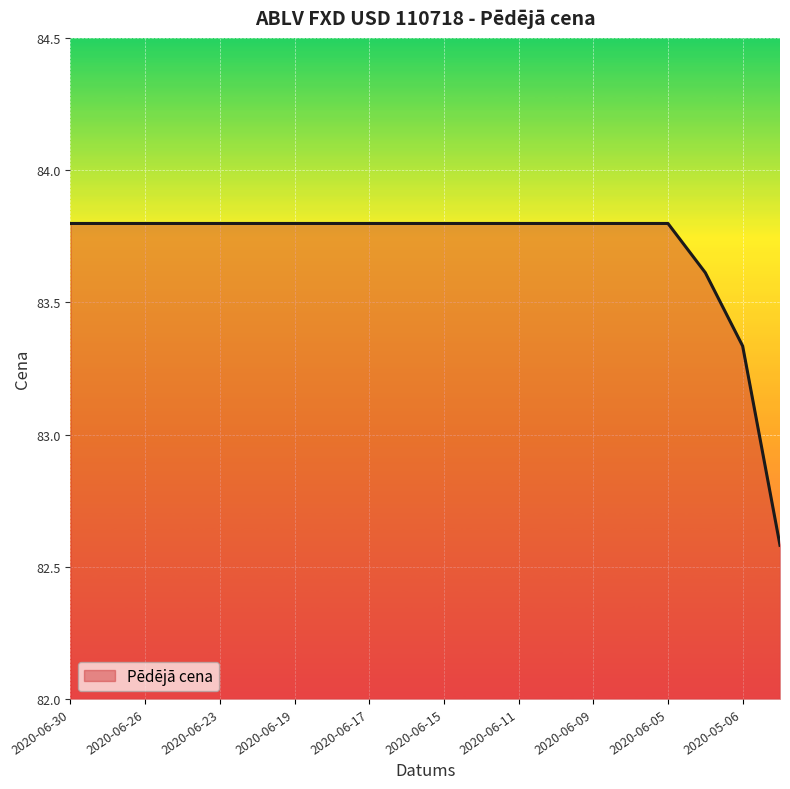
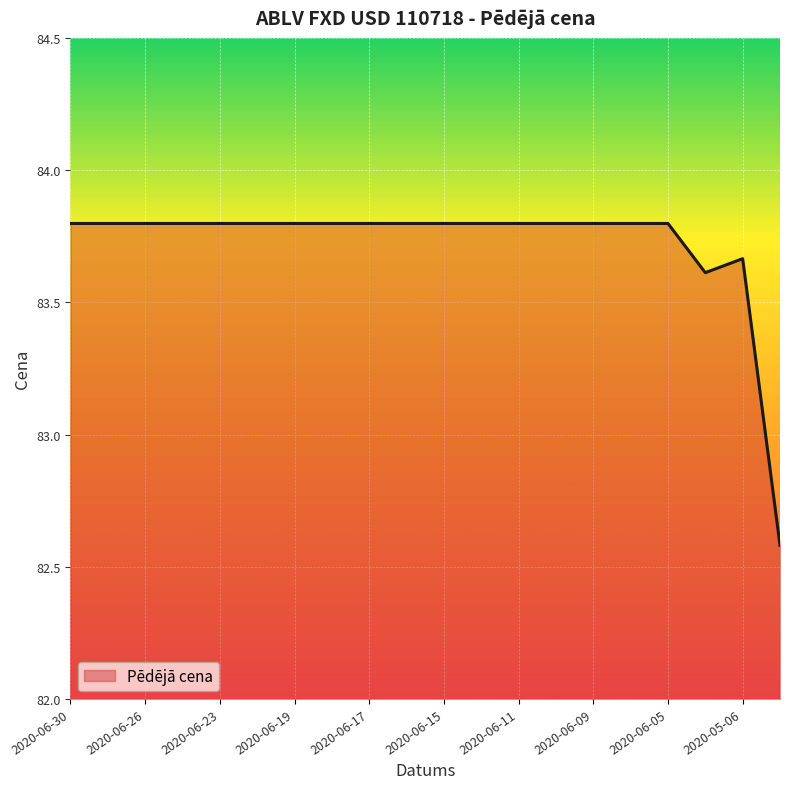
  {
    "2020-06-30": 83.80,
    "2020-06-26": 83.80,
    "2020-06-23": 83.80,
    "2020-06-19": 83.80,
    "2020-06-17": 83.80,
    "2020-06-15": 83.80,
    "2020-06-11": 83.80,
    "2020-06-09": 83.80,
    "2020-06-05": 83.80,
-   "2020-05-06": 83.34
+   "2020-05-06": 83.67
  }
